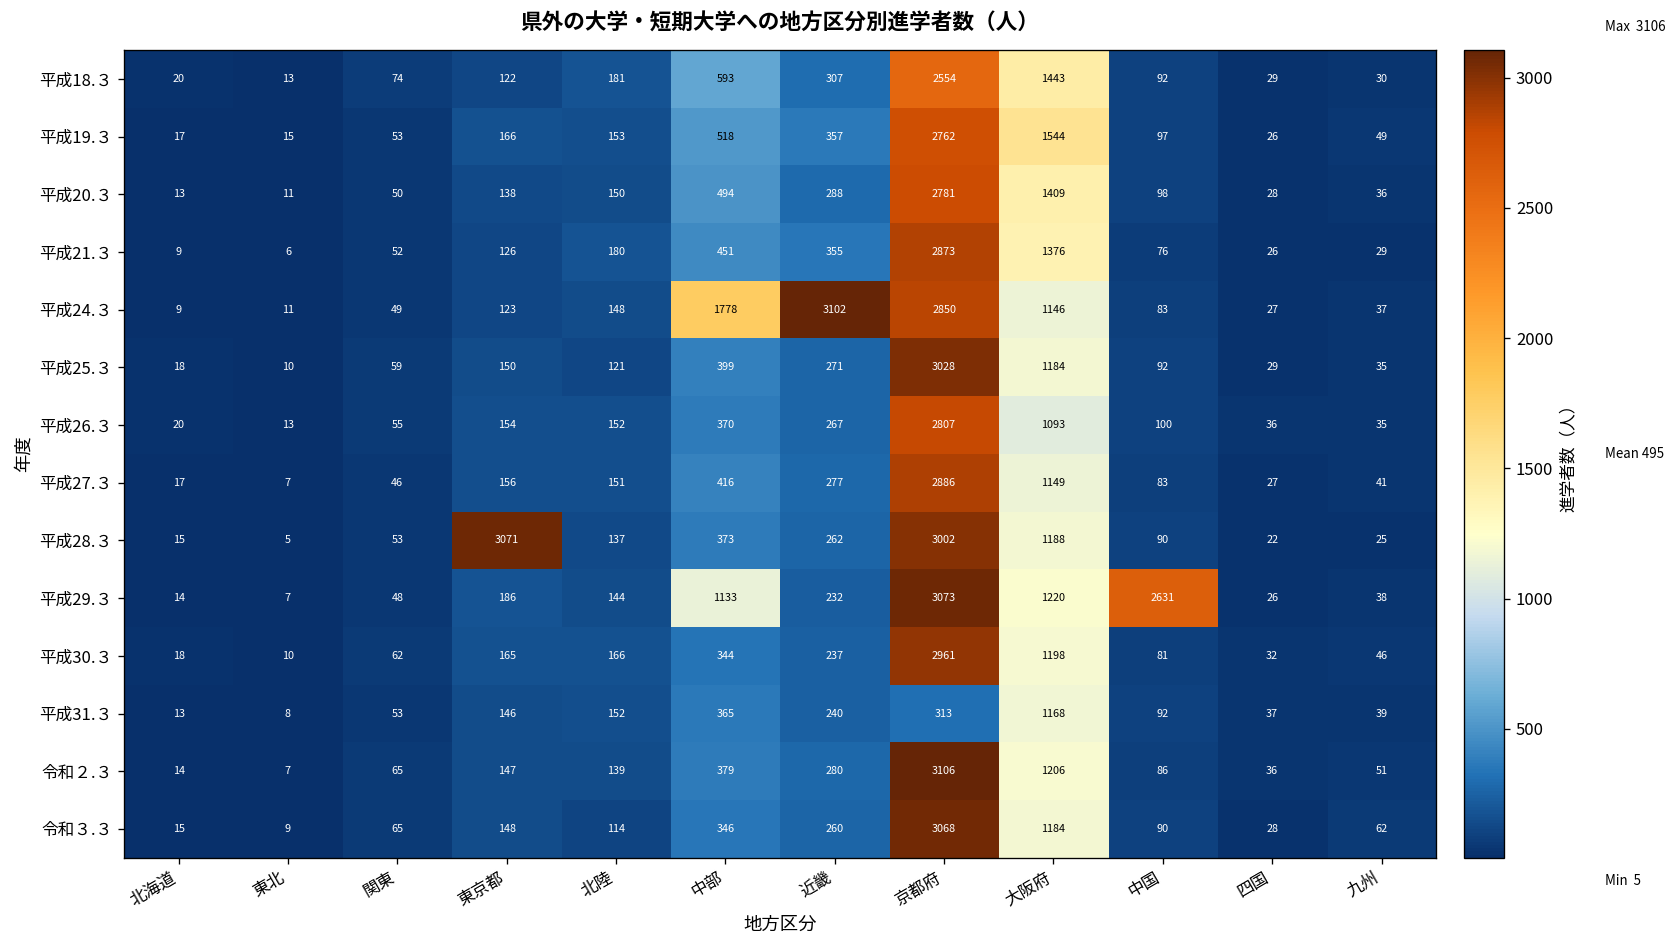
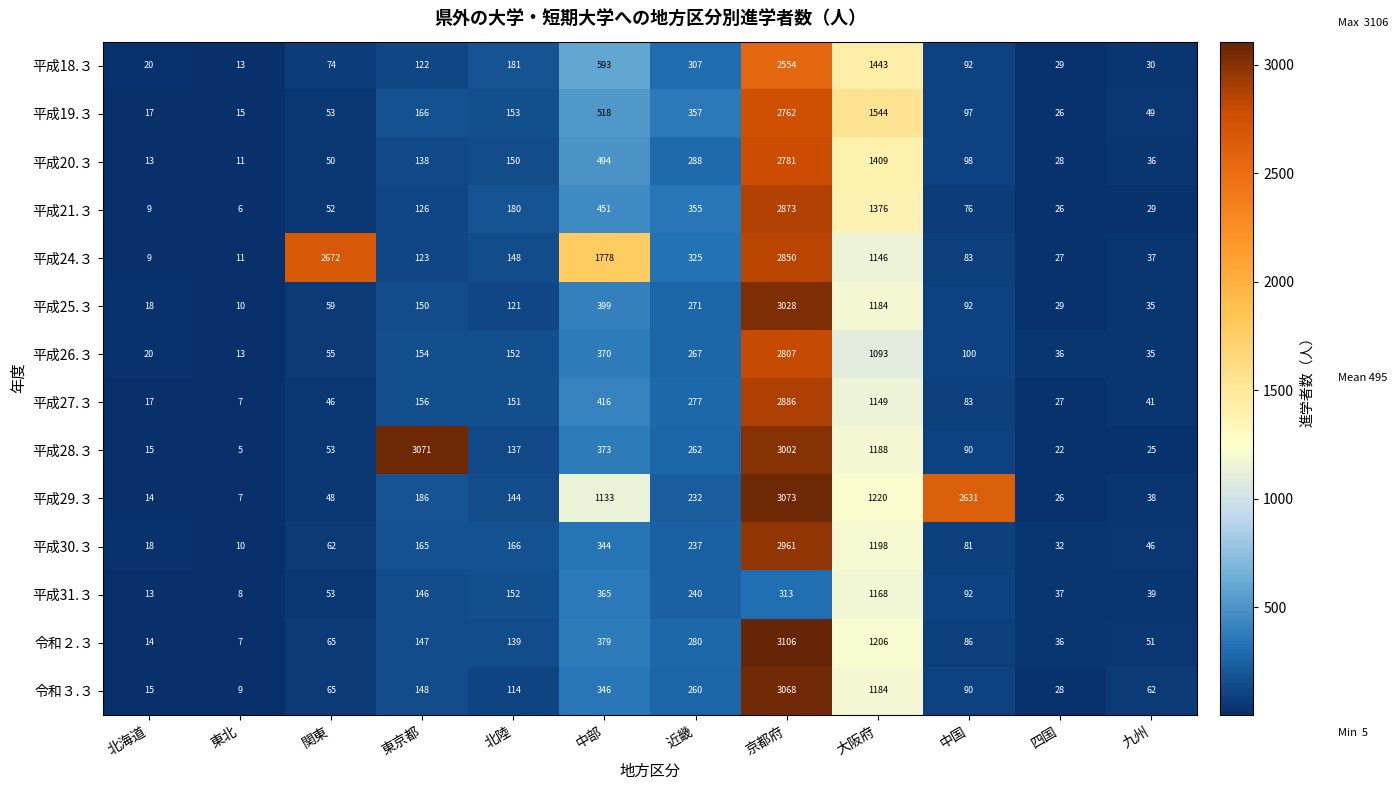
  {
    "平成18.３": {
      "北海道": 20,
      "東北": 13,
      "関東": 74,
      "東京都": 122,
      "北陸": 181,
      "中部": 593,
      "近畿": 307,
      "京都府": 2554,
      "大阪府": 1443,
      "中国": 92,
      "四国": 29,
      "九州": 30
    },
    "平成19.３": {
      "北海道": 17,
      "東北": 15,
      "関東": 53,
      "東京都": 166,
      "北陸": 153,
      "中部": 518,
      "近畿": 357,
      "京都府": 2762,
      "大阪府": 1544,
      "中国": 97,
      "四国": 26,
      "九州": 49
    },
    "平成20.３": {
      "北海道": 13,
      "東北": 11,
      "関東": 50,
      "東京都": 138,
      "北陸": 150,
      "中部": 494,
      "近畿": 288,
      "京都府": 2781,
      "大阪府": 1409,
      "中国": 98,
      "四国": 28,
      "九州": 36
    },
    "平成21.３": {
      "北海道": 9,
      "東北": 6,
      "関東": 52,
      "東京都": 126,
      "北陸": 180,
      "中部": 451,
      "近畿": 355,
      "京都府": 2873,
      "大阪府": 1376,
      "中国": 76,
      "四国": 26,
      "九州": 29
    },
    "平成24.３": {
      "北海道": 9,
      "東北": 11,
-     "関東": 49,
+     "関東": 2672,
      "東京都": 123,
      "北陸": 148,
      "中部": 1778,
-     "近畿": 3102,
+     "近畿": 325,
      "京都府": 2850,
      "大阪府": 1146,
      "中国": 83,
      "四国": 27,
      "九州": 37
    },
    "平成25.３": {
      "北海道": 18,
      "東北": 10,
      "関東": 59,
      "東京都": 150,
      "北陸": 121,
      "中部": 399,
      "近畿": 271,
      "京都府": 3028,
      "大阪府": 1184,
      "中国": 92,
      "四国": 29,
      "九州": 35
    },
    "平成26.３": {
      "北海道": 20,
      "東北": 13,
      "関東": 55,
      "東京都": 154,
      "北陸": 152,
      "中部": 370,
      "近畿": 267,
      "京都府": 2807,
      "大阪府": 1093,
      "中国": 100,
      "四国": 36,
      "九州": 35
    },
    "平成27.３": {
      "北海道": 17,
      "東北": 7,
      "関東": 46,
      "東京都": 156,
      "北陸": 151,
      "中部": 416,
      "近畿": 277,
      "京都府": 2886,
      "大阪府": 1149,
      "中国": 83,
      "四国": 27,
      "九州": 41
    },
    "平成28.３": {
      "北海道": 15,
      "東北": 5,
      "関東": 53,
      "東京都": 3071,
      "北陸": 137,
      "中部": 373,
      "近畿": 262,
      "京都府": 3002,
      "大阪府": 1188,
      "中国": 90,
      "四国": 22,
      "九州": 25
    },
    "平成29.３": {
      "北海道": 14,
      "東北": 7,
      "関東": 48,
      "東京都": 186,
      "北陸": 144,
      "中部": 1133,
      "近畿": 232,
      "京都府": 3073,
      "大阪府": 1220,
      "中国": 2631,
      "四国": 26,
      "九州": 38
    },
    "平成30.３": {
      "北海道": 18,
      "東北": 10,
      "関東": 62,
      "東京都": 165,
      "北陸": 166,
      "中部": 344,
      "近畿": 237,
      "京都府": 2961,
      "大阪府": 1198,
      "中国": 81,
      "四国": 32,
      "九州": 46
    },
    "平成31.３": {
      "北海道": 13,
      "東北": 8,
      "関東": 53,
      "東京都": 146,
      "北陸": 152,
      "中部": 365,
      "近畿": 240,
      "京都府": 313,
      "大阪府": 1168,
      "中国": 92,
      "四国": 37,
      "九州": 39
    },
    "令和２.３": {
      "北海道": 14,
      "東北": 7,
      "関東": 65,
      "東京都": 147,
      "北陸": 139,
      "中部": 379,
      "近畿": 280,
      "京都府": 3106,
      "大阪府": 1206,
      "中国": 86,
      "四国": 36,
      "九州": 51
    },
    "令和３.３": {
      "北海道": 15,
      "東北": 9,
      "関東": 65,
      "東京都": 148,
      "北陸": 114,
      "中部": 346,
      "近畿": 260,
      "京都府": 3068,
      "大阪府": 1184,
      "中国": 90,
      "四国": 28,
      "九州": 62
    }
  }
